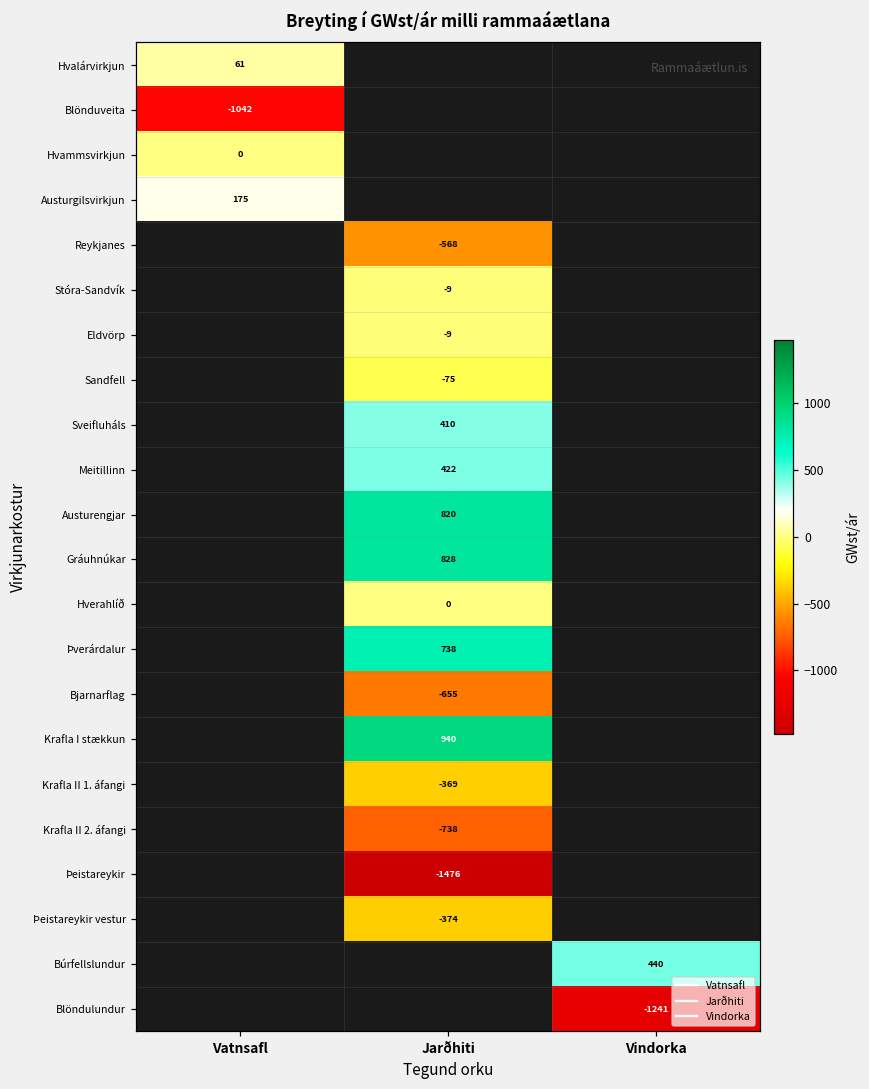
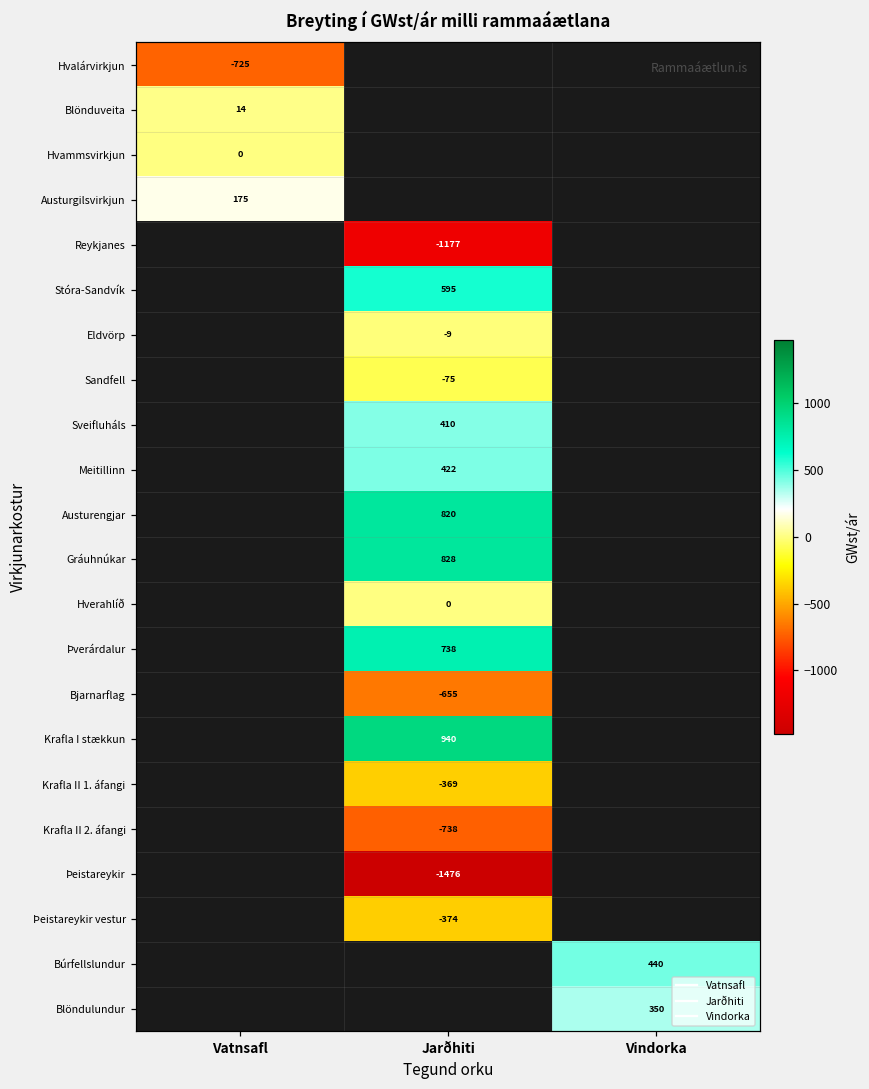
  {
    "Hvalárvirkjun": {
-     "Vatnsafl": 61
+     "Vatnsafl": -725
    },
    "Blönduveita": {
-     "Vatnsafl": -1042
+     "Vatnsafl": 14
    },
    "Hvammsvirkjun": {
      "Vatnsafl": 0
    },
    "Austurgilsvirkjun": {
      "Vatnsafl": 175
    },
    "Reykjanes": {
-     "Jarðhiti": -568
+     "Jarðhiti": -1177
    },
    "Stóra-Sandvík": {
-     "Jarðhiti": -9
+     "Jarðhiti": 595
    },
    "Eldvörp": {
      "Jarðhiti": -9
    },
    "Sandfell": {
      "Jarðhiti": -75
    },
    "Sveifluháls": {
      "Jarðhiti": 410
    },
    "Meitillinn": {
      "Jarðhiti": 422
    },
    "Austurengjar": {
      "Jarðhiti": 820
    },
    "Gráuhnúkar": {
      "Jarðhiti": 828
    },
    "Hverahlíð": {
      "Jarðhiti": 0
    },
    "Þverárdalur": {
      "Jarðhiti": 738
    },
    "Bjarnarflag": {
      "Jarðhiti": -655
    },
    "Krafla I stækkun": {
      "Jarðhiti": 940
    },
    "Krafla II 1. áfangi": {
      "Jarðhiti": -369
    },
    "Krafla II 2. áfangi": {
      "Jarðhiti": -738
    },
    "Þeistareykir": {
      "Jarðhiti": -1476
    },
    "Þeistareykir vestur": {
      "Jarðhiti": -374
    },
    "Búrfellslundur": {
      "Vindorka": 440
    },
    "Blöndulundur": {
-     "Vindorka": -1241
+     "Vindorka": 350
    }
  }
